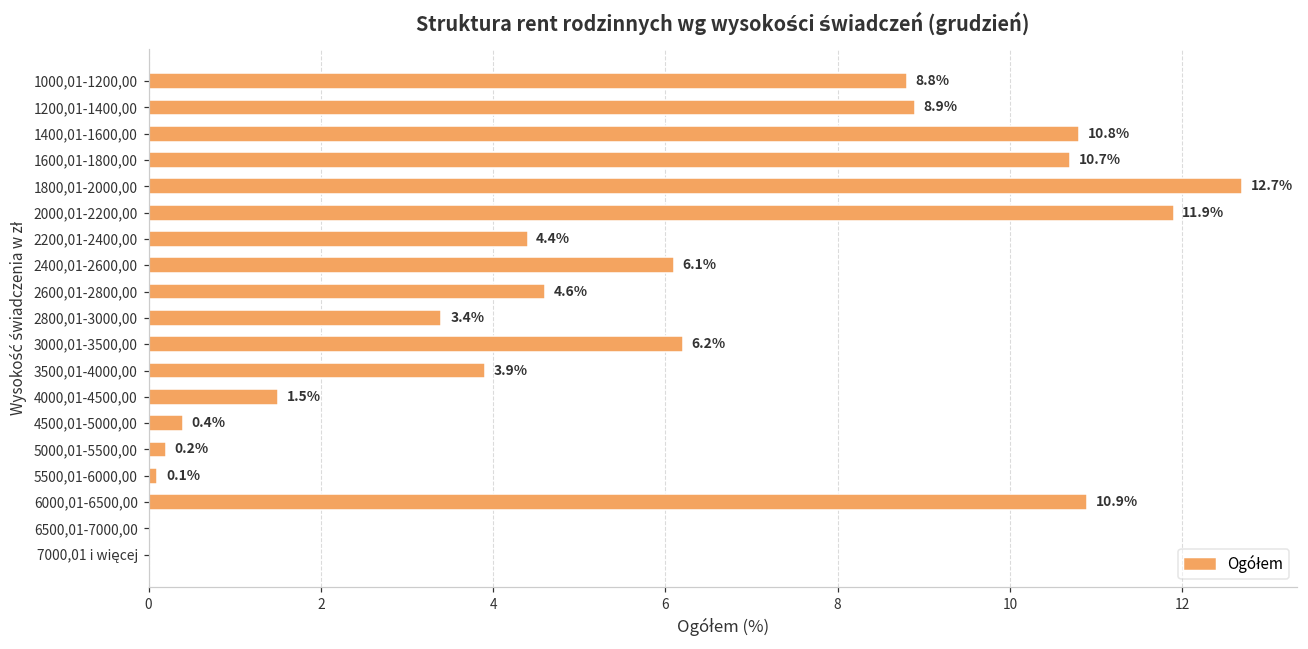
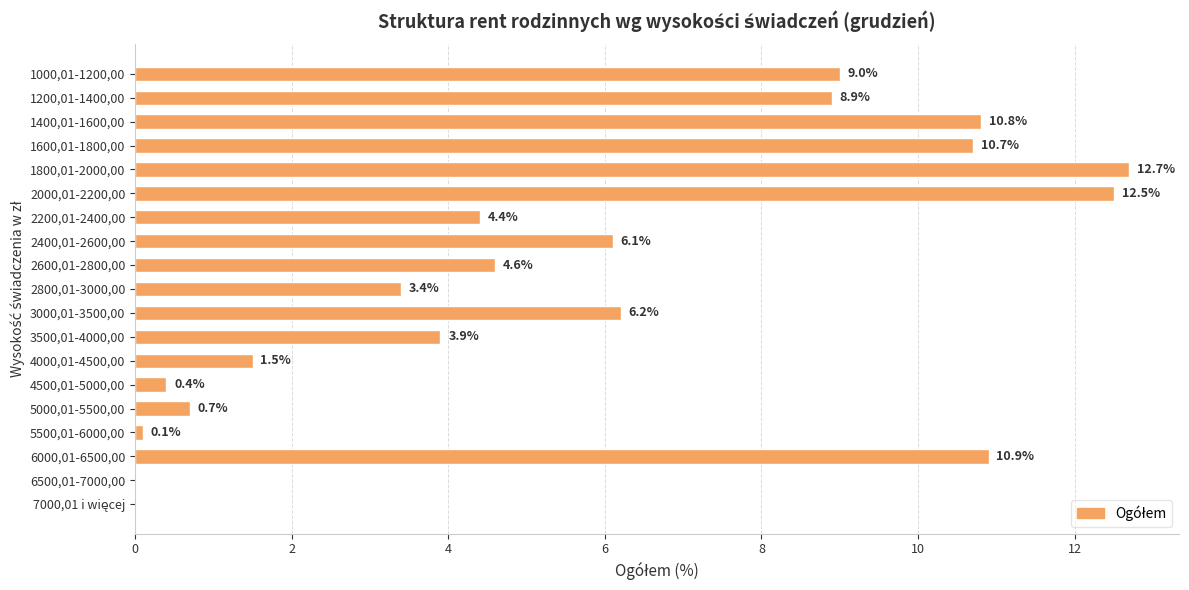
  {
-   "1000,01-1200,00": "8.8%",
+   "1000,01-1200,00": "9.0%",
    "1200,01-1400,00": "8.9%",
    "1400,01-1600,00": "10.8%",
    "1600,01-1800,00": "10.7%",
    "1800,01-2000,00": "12.7%",
-   "2000,01-2200,00": "11.9%",
+   "2000,01-2200,00": "12.5%",
    "2200,01-2400,00": "4.4%",
    "2400,01-2600,00": "6.1%",
    "2600,01-2800,00": "4.6%",
    "2800,01-3000,00": "3.4%",
    "3000,01-3500,00": "6.2%",
    "3500,01-4000,00": "3.9%",
    "4000,01-4500,00": "1.5%",
    "4500,01-5000,00": "0.4%",
-   "5000,01-5500,00": "0.2%",
+   "5000,01-5500,00": "0.7%",
    "5500,01-6000,00": "0.1%",
    "6000,01-6500,00": "10.9%"
  }
